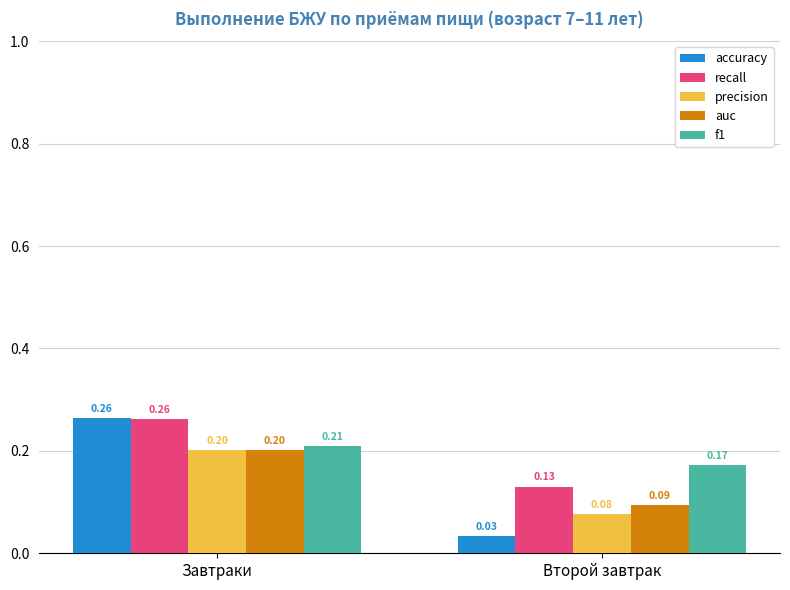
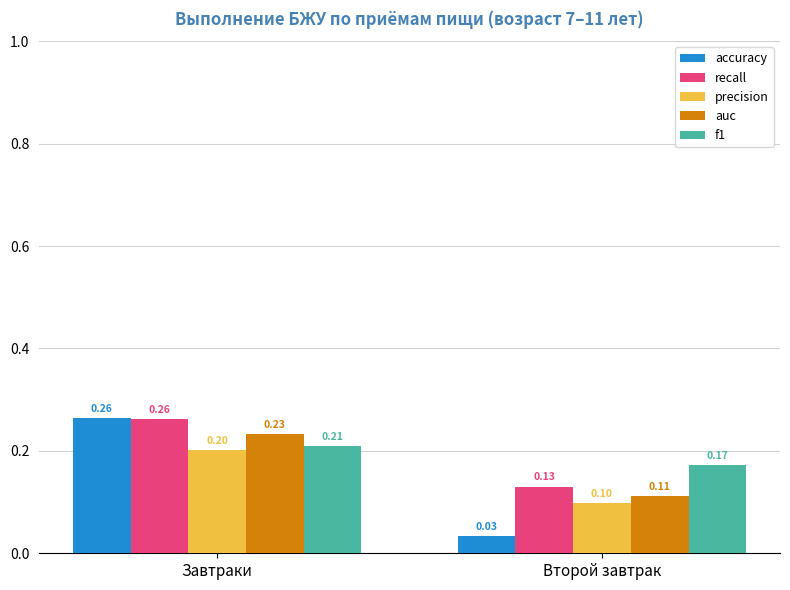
  {
    "accuracy": {
      "Завтраки": 0.26,
      "Второй завтрак": 0.03
    },
    "recall": {
      "Завтраки": 0.26,
      "Второй завтрак": 0.13
    },
    "precision": {
      "Завтраки": 0.20,
-     "Второй завтрак": 0.08
+     "Второй завтрак": 0.10
    },
    "auc": {
-     "Завтраки": 0.20,
-     "Второй завтрак": 0.09
+     "Завтраки": 0.23,
+     "Второй завтрак": 0.11
    },
    "f1": {
      "Завтраки": 0.21,
      "Второй завтрак": 0.17
    }
  }
